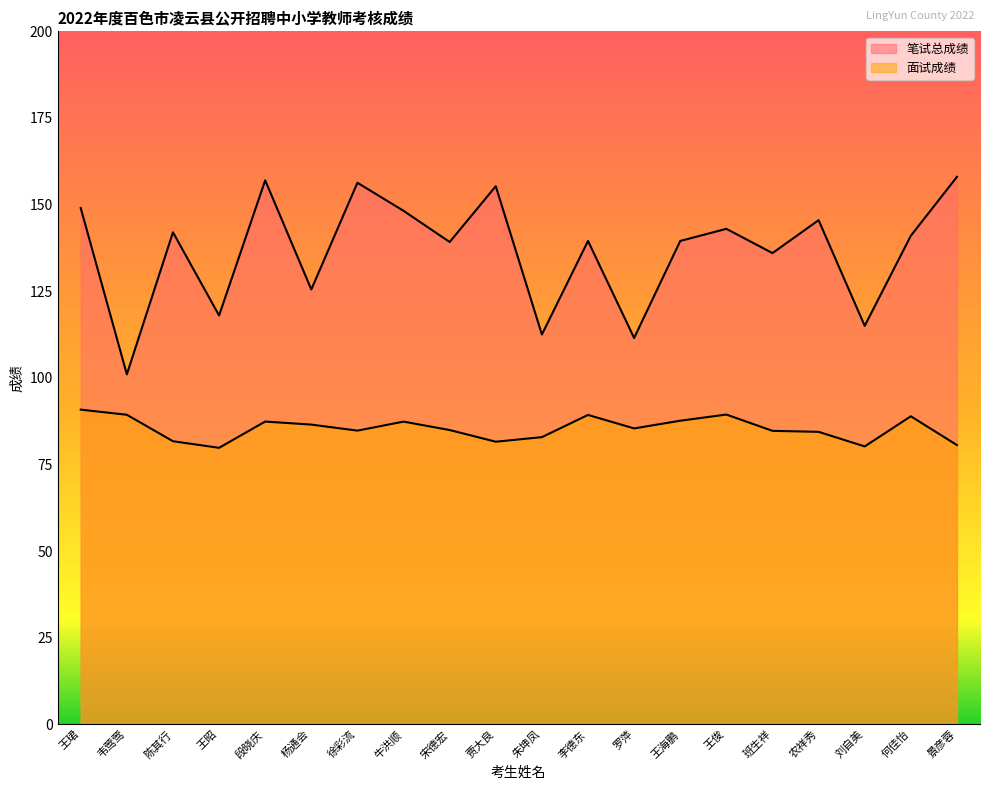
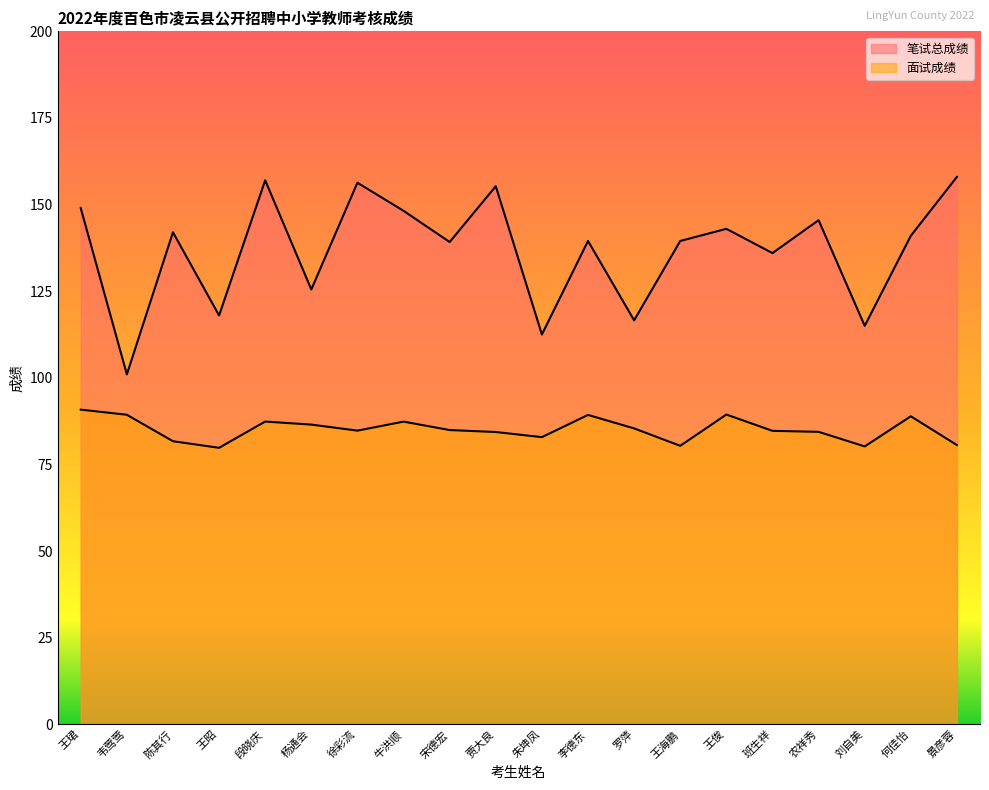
  {
    "笔试总成绩": {
      "王珺": 149,
      "韦莺莺": 101,
      "陈其行": 142,
      "王昭": 118,
      "段晓庆": 157,
      "杨通会": 126,
      "徐彩流": 156,
      "牛洪顺": 148,
      "宋德宏": 139,
      "贾大良": 155,
      "朱坤凤": 113,
      "李德东": 140,
-     "罗萍": 112,
+     "罗萍": 117,
      "王海鹏": 140,
      "王俊": 143,
      "班生祥": 136,
      "农祥秀": 146,
      "刘自美": 115,
      "何佳怡": 141,
      "景彦蓉": 158
    },
    "面试成绩": {
      "王珺": 91,
      "韦莺莺": 89,
      "陈其行": 82,
      "王昭": 80,
      "段晓庆": 87,
      "杨通会": 87,
      "徐彩流": 85,
      "牛洪顺": 87,
      "宋德宏": 85,
-     "贾大良": 82,
+     "贾大良": 84,
      "朱坤凤": 83,
      "李德东": 89,
      "罗萍": 85,
-     "王海鹏": 88,
+     "王海鹏": 80,
      "王俊": 89,
      "班生祥": 85,
      "农祥秀": 84,
      "刘自美": 80,
      "何佳怡": 89,
      "景彦蓉": 81
    }
  }
